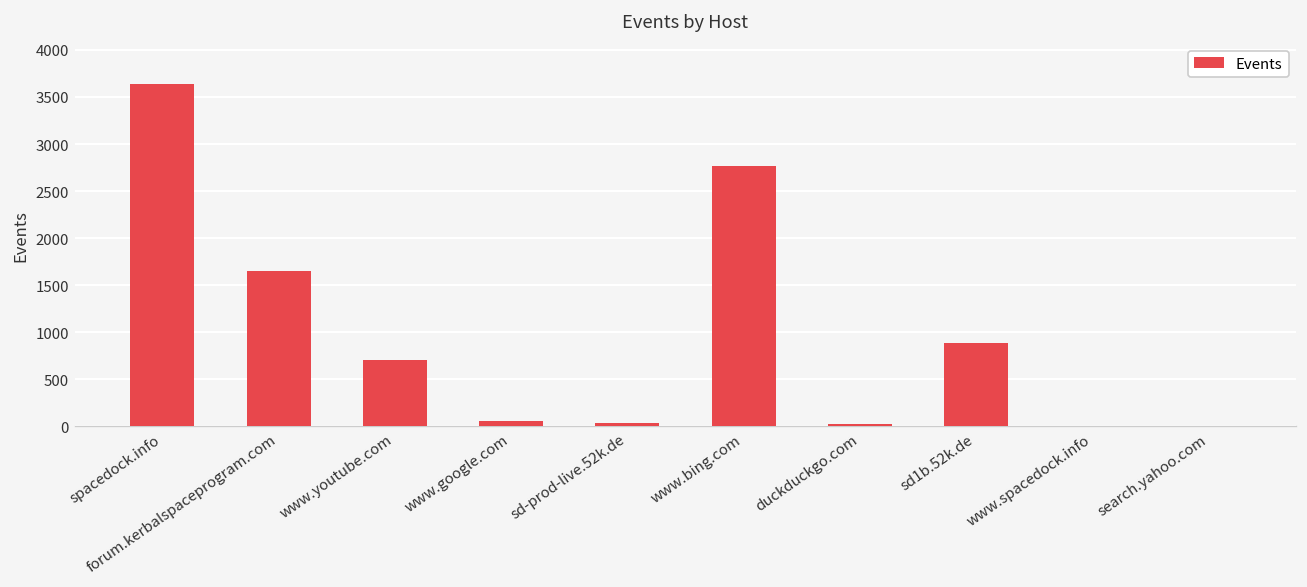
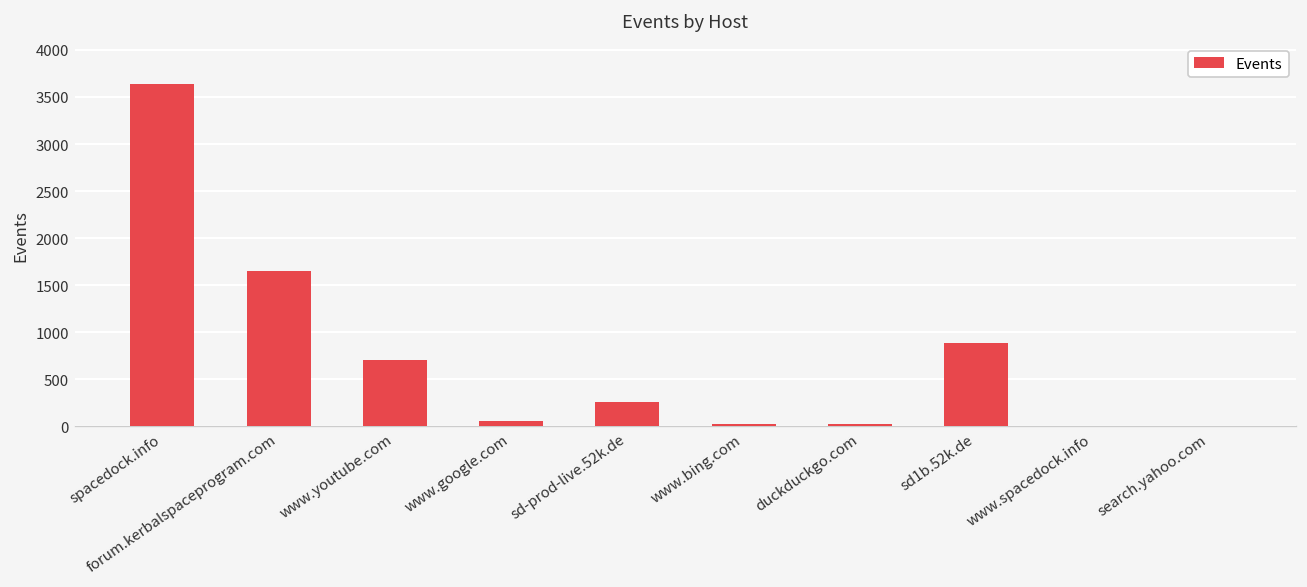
  {
    "spacedock.info": 3600,
    "forum.kerbalspaceprogram.com": 1600,
    "www.youtube.com": 700,
    "www.google.com": 100,
-   "sd-prod-live.52k.de": 0,
-   "www.bing.com": 2800,
+   "sd-prod-live.52k.de": 300,
+   "www.bing.com": 0,
    "sd1b.52k.de": 900
  }
